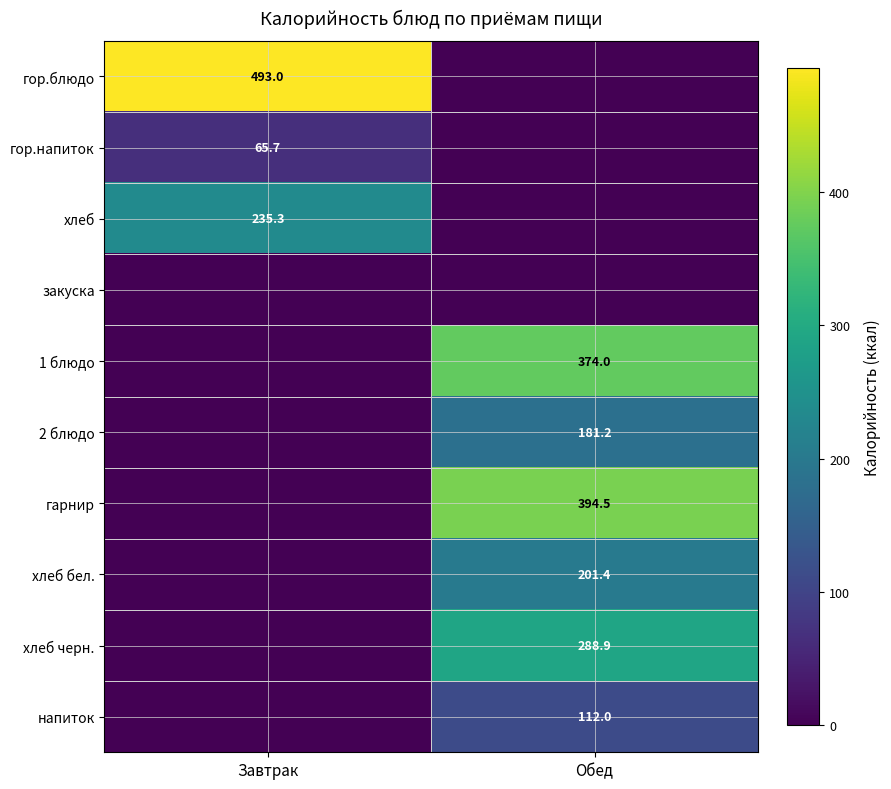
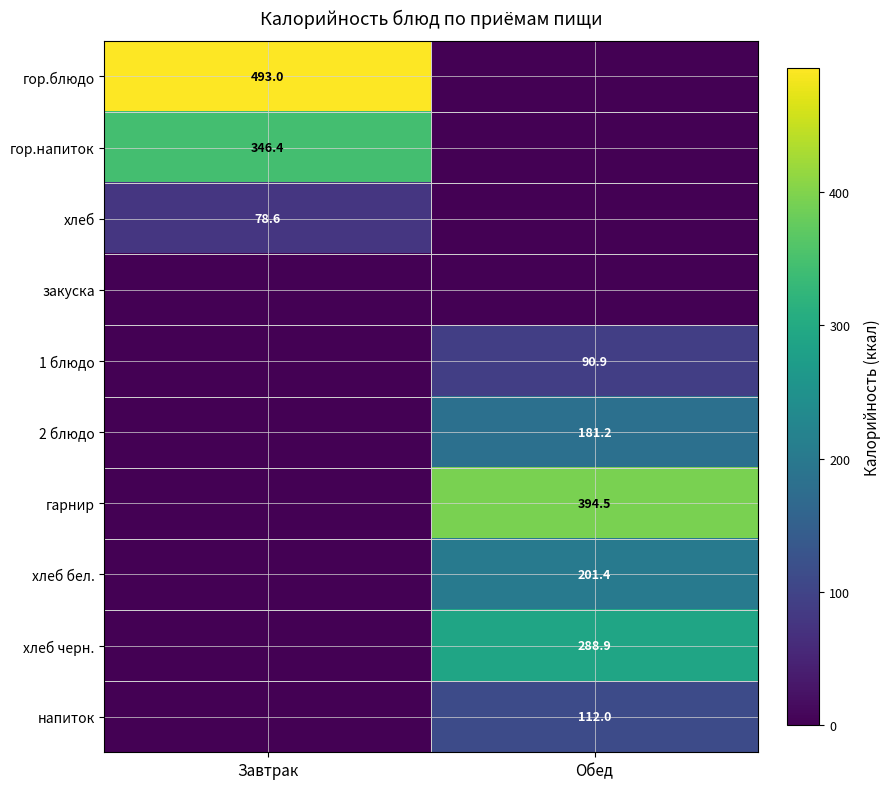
  {
    "гор.блюдо": {
      "Завтрак": 493.0
    },
    "гор.напиток": {
-     "Завтрак": 65.7
+     "Завтрак": 346.4
    },
    "хлеб": {
-     "Завтрак": 235.3
+     "Завтрак": 78.6
    },
    "1 блюдо": {
-     "Обед": 374.0
+     "Обед": 90.9
    },
    "2 блюдо": {
      "Обед": 181.2
    },
    "гарнир": {
      "Обед": 394.5
    },
    "хлеб бел.": {
      "Обед": 201.4
    },
    "хлеб черн.": {
      "Обед": 288.9
    },
    "напиток": {
      "Обед": 112.0
    }
  }
